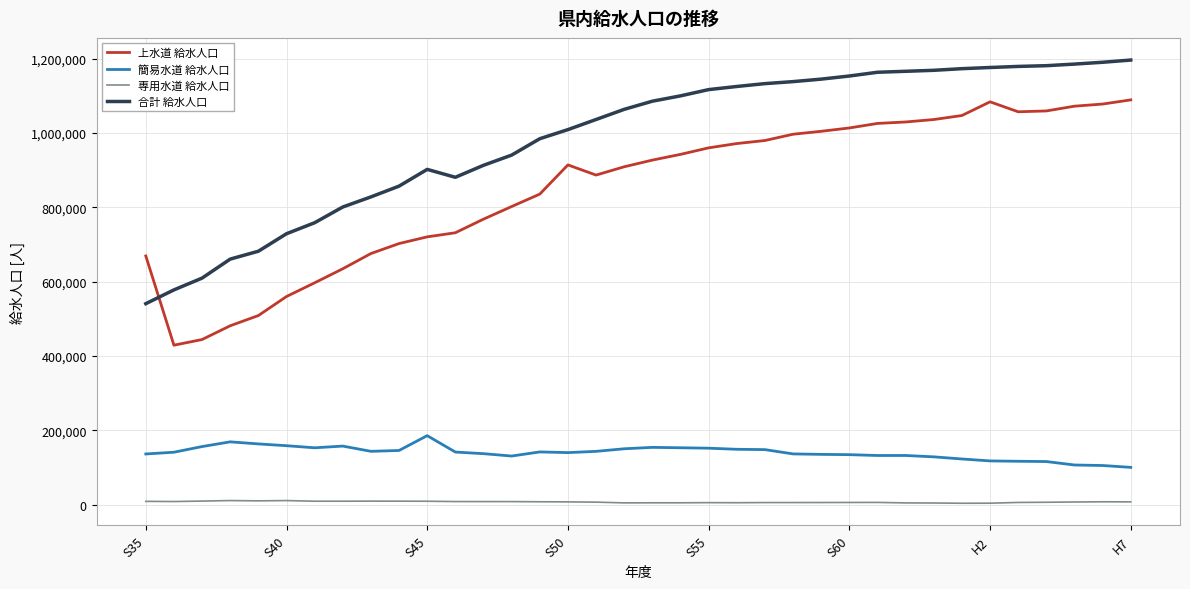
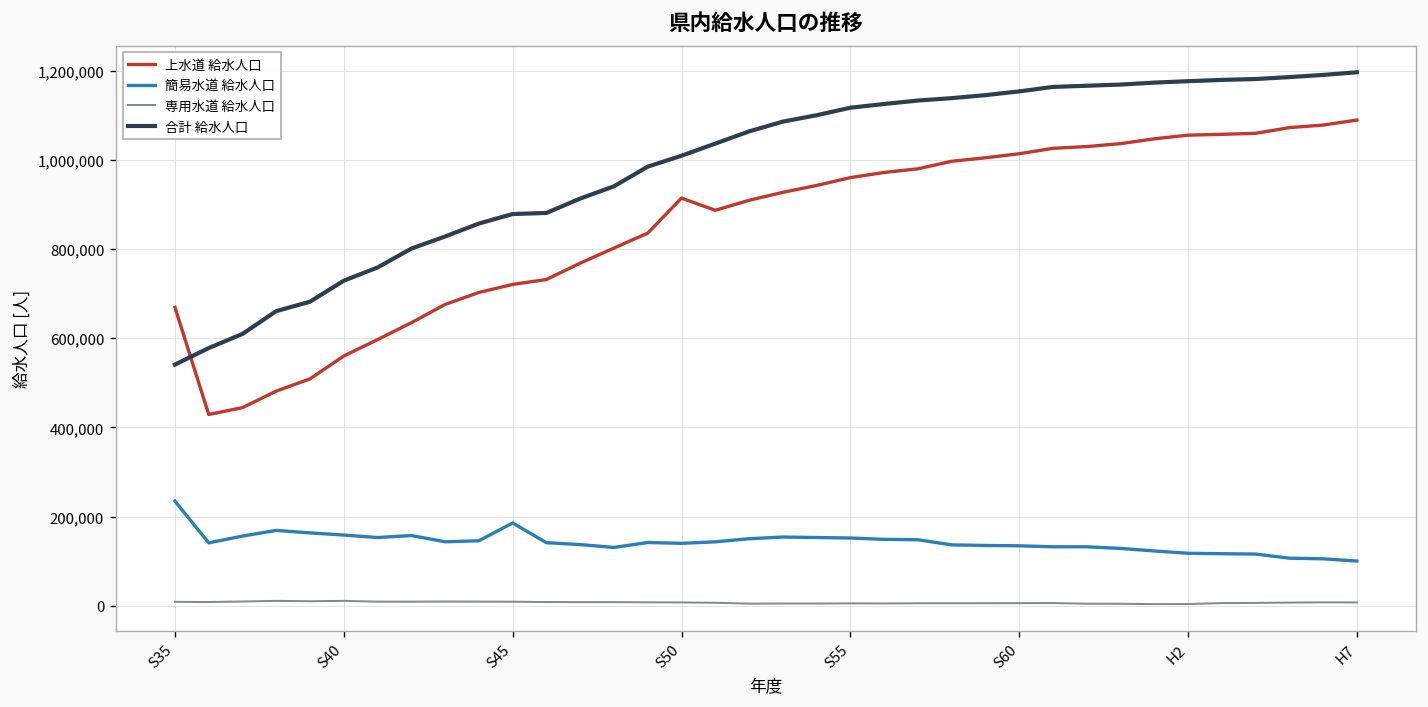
  {
    "上水道 給水人口": {
      "S35": "670,000",
      "S40": "560,000",
      "S45": "720,000",
      "S50": "910,000",
      "S55": "960,000",
      "S60": "1,010,000",
-     "H2": "1,080,000",
+     "H2": "1,060,000",
      "H7": "1,090,000"
    },
    "簡易水道 給水人口": {
-     "S35": "140,000",
+     "S35": "230,000",
      "S40": "160,000",
      "S45": "190,000",
      "S50": "140,000",
      "S55": "150,000",
      "S60": "130,000",
      "H2": "120,000",
      "H7": "100,000"
    },
    "専用水道 給水人口": {
      "S35": "10,000",
      "S40": "10,000",
      "S45": "10,000",
      "S50": "10,000",
      "S55": "10,000",
      "S60": "10,000",
      "H2": "0",
      "H7": "10,000"
    },
    "合計 給水人口": {
      "S35": "540,000",
      "S40": "730,000",
-     "S45": "900,000",
+     "S45": "880,000",
      "S50": "1,010,000",
      "S55": "1,120,000",
      "S60": "1,150,000",
      "H2": "1,180,000",
      "H7": "1,200,000"
    }
  }
